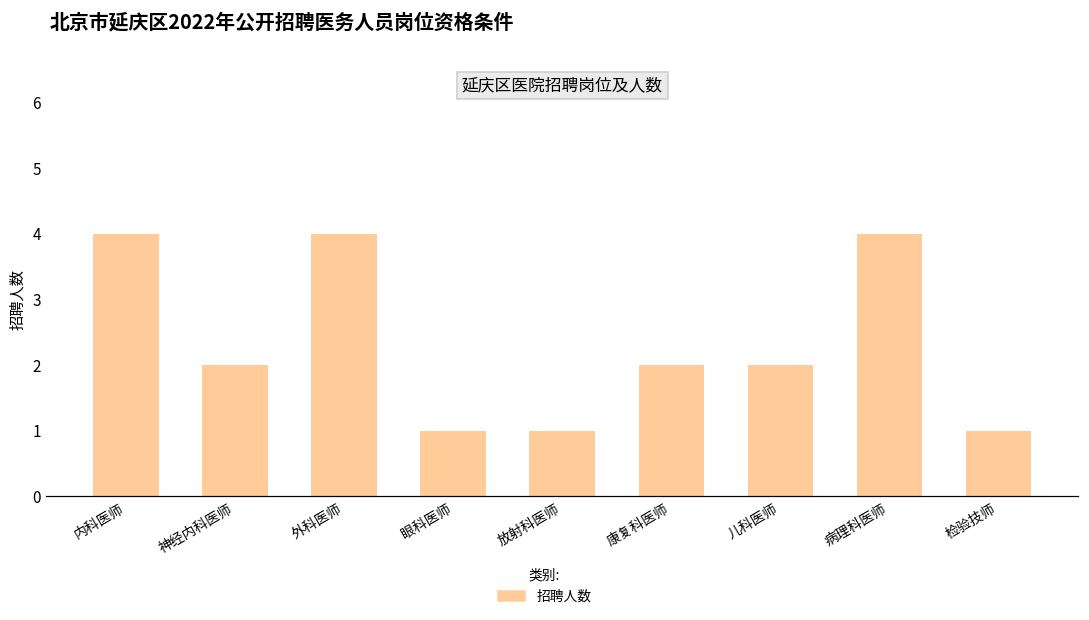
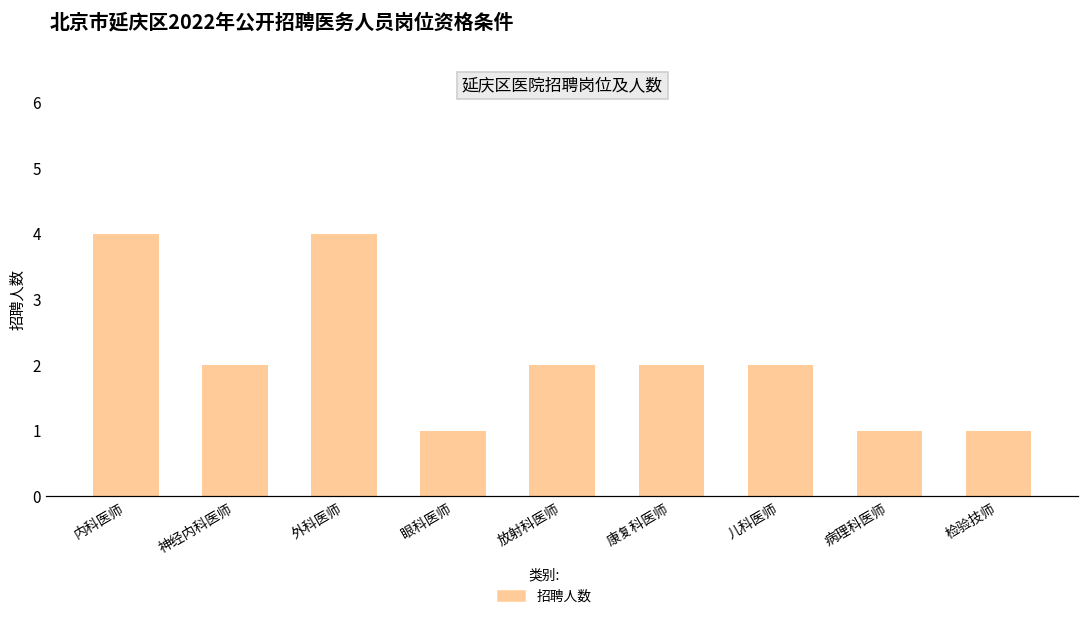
  {
    "内科医师": 4,
    "神经内科医师": 2,
    "外科医师": 4,
    "眼科医师": 1,
-   "放射科医师": 1,
+   "放射科医师": 2,
    "康复科医师": 2,
    "儿科医师": 2,
-   "病理科医师": 4,
+   "病理科医师": 1,
    "检验技师": 1
  }
